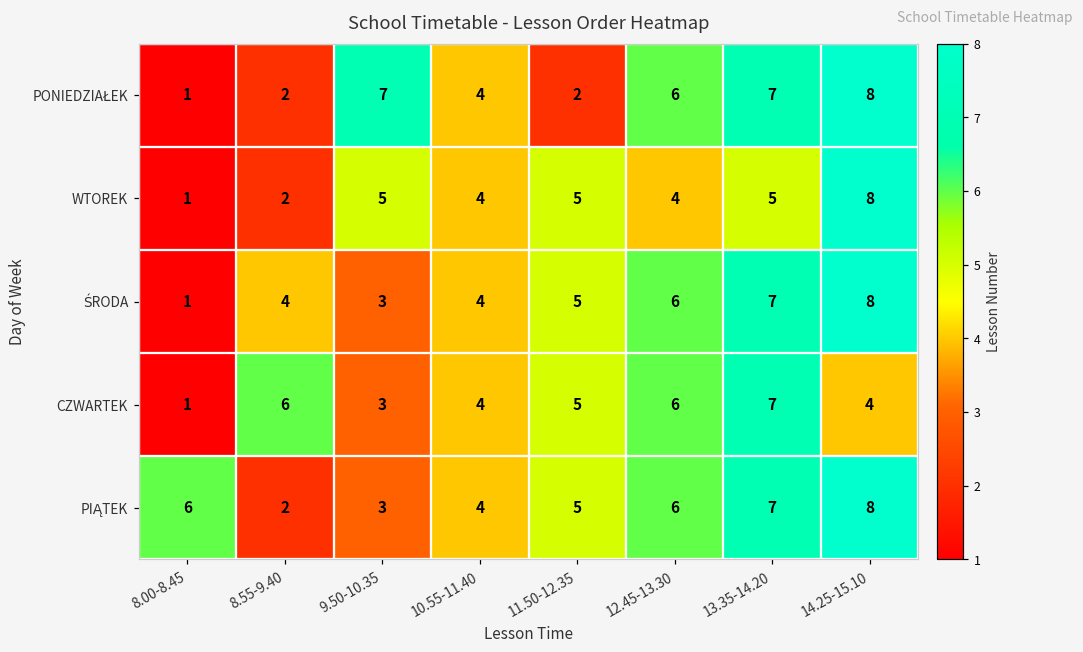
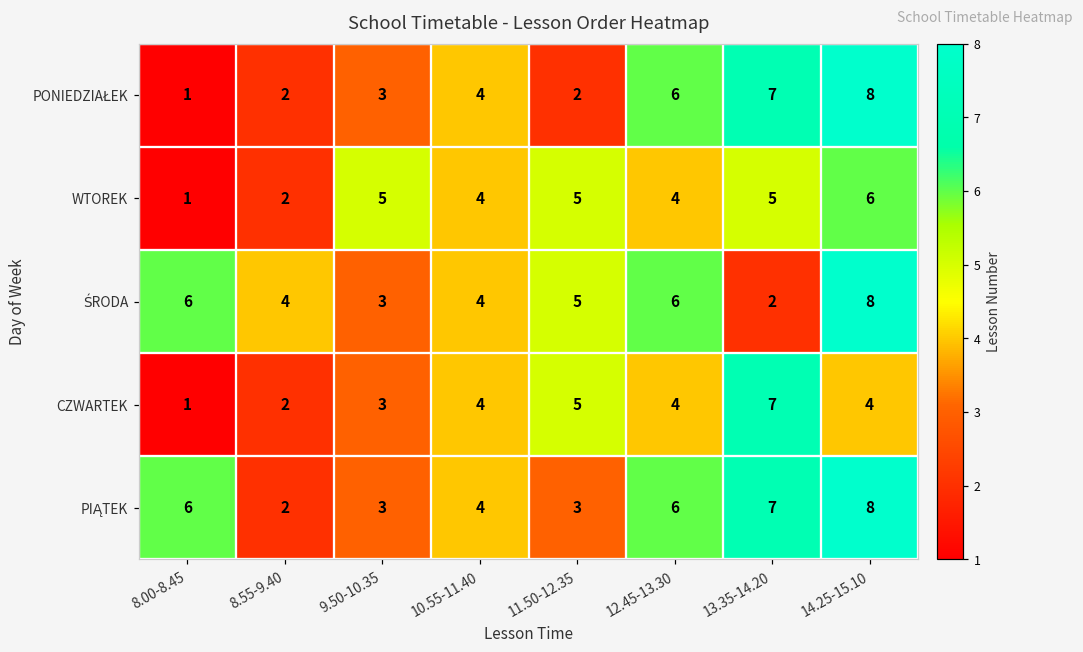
  {
    "PONIEDZIAŁEK": {
      "8.00-8.45": 1,
      "8.55-9.40": 2,
-     "9.50-10.35": 7,
+     "9.50-10.35": 3,
      "10.55-11.40": 4,
      "11.50-12.35": 2,
      "12.45-13.30": 6,
      "13.35-14.20": 7,
      "14.25-15.10": 8
    },
    "WTOREK": {
      "8.00-8.45": 1,
      "8.55-9.40": 2,
      "9.50-10.35": 5,
      "10.55-11.40": 4,
      "11.50-12.35": 5,
      "12.45-13.30": 4,
      "13.35-14.20": 5,
-     "14.25-15.10": 8
+     "14.25-15.10": 6
    },
    "ŚRODA": {
-     "8.00-8.45": 1,
+     "8.00-8.45": 6,
      "8.55-9.40": 4,
      "9.50-10.35": 3,
      "10.55-11.40": 4,
      "11.50-12.35": 5,
      "12.45-13.30": 6,
-     "13.35-14.20": 7,
+     "13.35-14.20": 2,
      "14.25-15.10": 8
    },
    "CZWARTEK": {
      "8.00-8.45": 1,
-     "8.55-9.40": 6,
+     "8.55-9.40": 2,
      "9.50-10.35": 3,
      "10.55-11.40": 4,
      "11.50-12.35": 5,
-     "12.45-13.30": 6,
+     "12.45-13.30": 4,
      "13.35-14.20": 7,
      "14.25-15.10": 4
    },
    "PIĄTEK": {
      "8.00-8.45": 6,
      "8.55-9.40": 2,
      "9.50-10.35": 3,
      "10.55-11.40": 4,
-     "11.50-12.35": 5,
+     "11.50-12.35": 3,
      "12.45-13.30": 6,
      "13.35-14.20": 7,
      "14.25-15.10": 8
    }
  }
